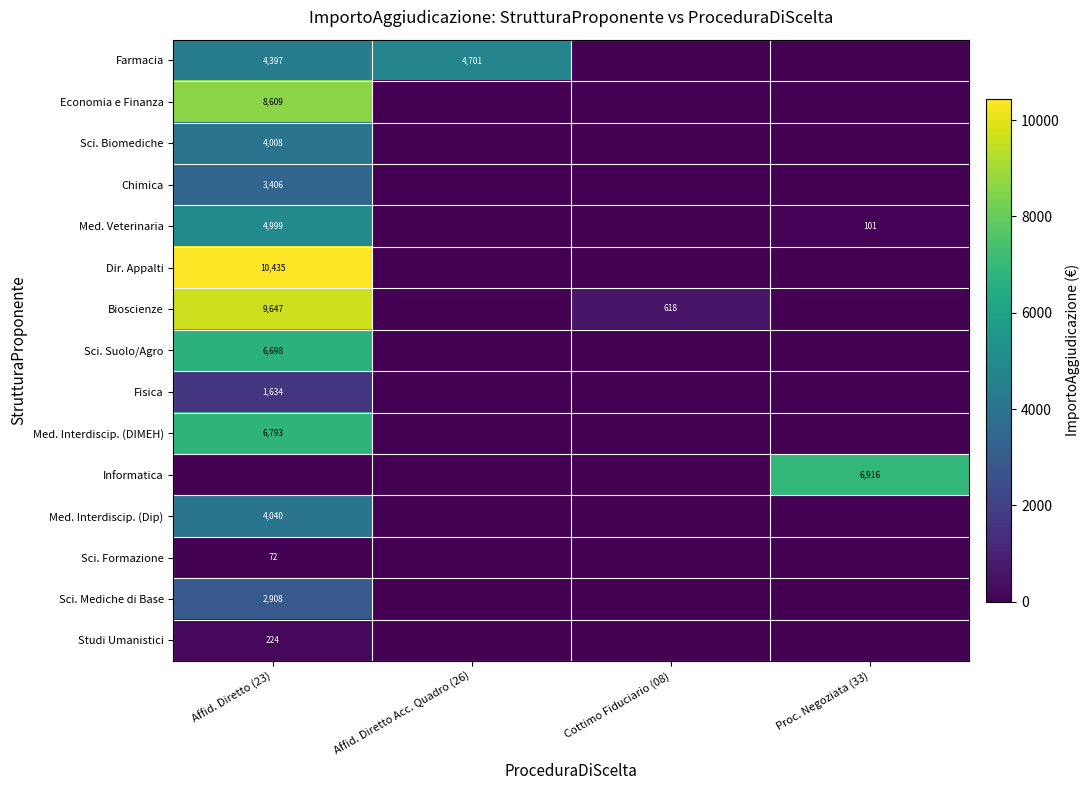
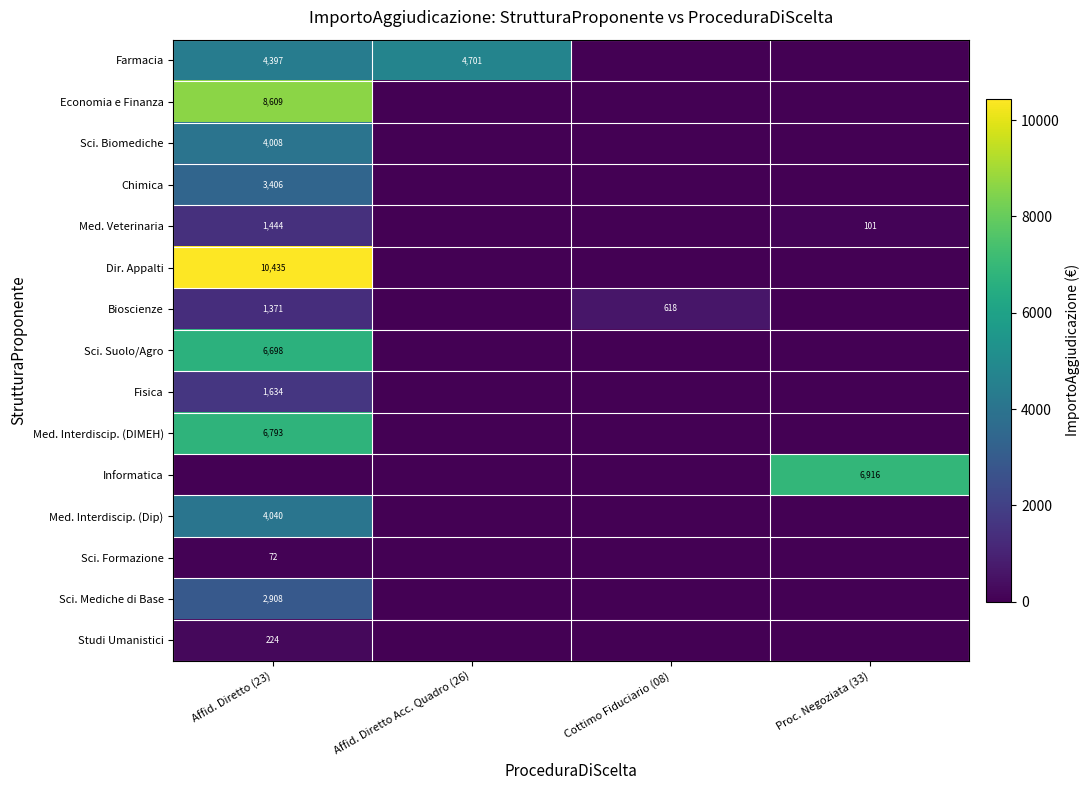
  {
    "Farmacia": {
      "Affid. Diretto (23)": "4,397",
      "Affid. Diretto Acc. Quadro (26)": "4,701"
    },
    "Economia e Finanza": {
      "Affid. Diretto (23)": "8,609"
    },
    "Sci. Biomediche": {
      "Affid. Diretto (23)": "4,008"
    },
    "Chimica": {
      "Affid. Diretto (23)": "3,406"
    },
    "Med. Veterinaria": {
-     "Affid. Diretto (23)": "4,999",
+     "Affid. Diretto (23)": "1,444",
      "Proc. Negoziata (33)": "101"
    },
    "Dir. Appalti": {
      "Affid. Diretto (23)": "10,435"
    },
    "Bioscienze": {
-     "Affid. Diretto (23)": "9,647",
+     "Affid. Diretto (23)": "1,371",
      "Cottimo Fiduciario (08)": "618"
    },
    "Sci. Suolo/Agro": {
      "Affid. Diretto (23)": "6,698"
    },
    "Fisica": {
      "Affid. Diretto (23)": "1,634"
    },
    "Med. Interdiscip. (DIMEH)": {
      "Affid. Diretto (23)": "6,793"
    },
    "Informatica": {
      "Proc. Negoziata (33)": "6,916"
    },
    "Med. Interdiscip. (Dip)": {
      "Affid. Diretto (23)": "4,040"
    },
    "Sci. Formazione": {
      "Affid. Diretto (23)": "72"
    },
    "Sci. Mediche di Base": {
      "Affid. Diretto (23)": "2,908"
    },
    "Studi Umanistici": {
      "Affid. Diretto (23)": "224"
    }
  }
